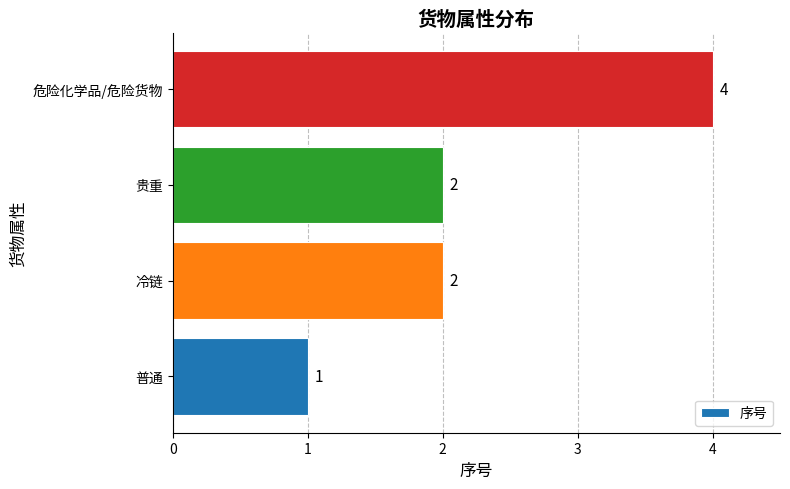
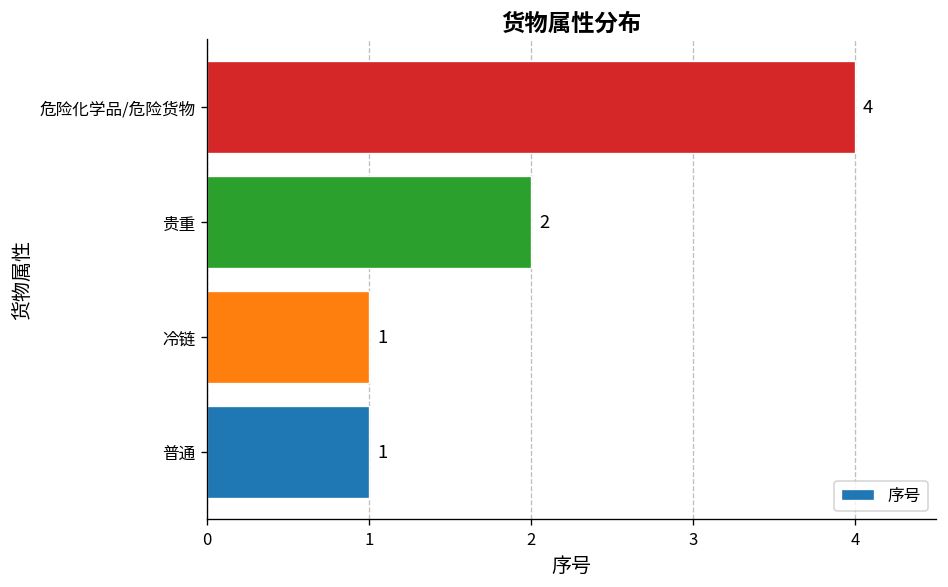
  {
    "危险化学品/危险货物": 4,
    "贵重": 2,
-   "冷链": 2,
+   "冷链": 1,
    "普通": 1
  }
